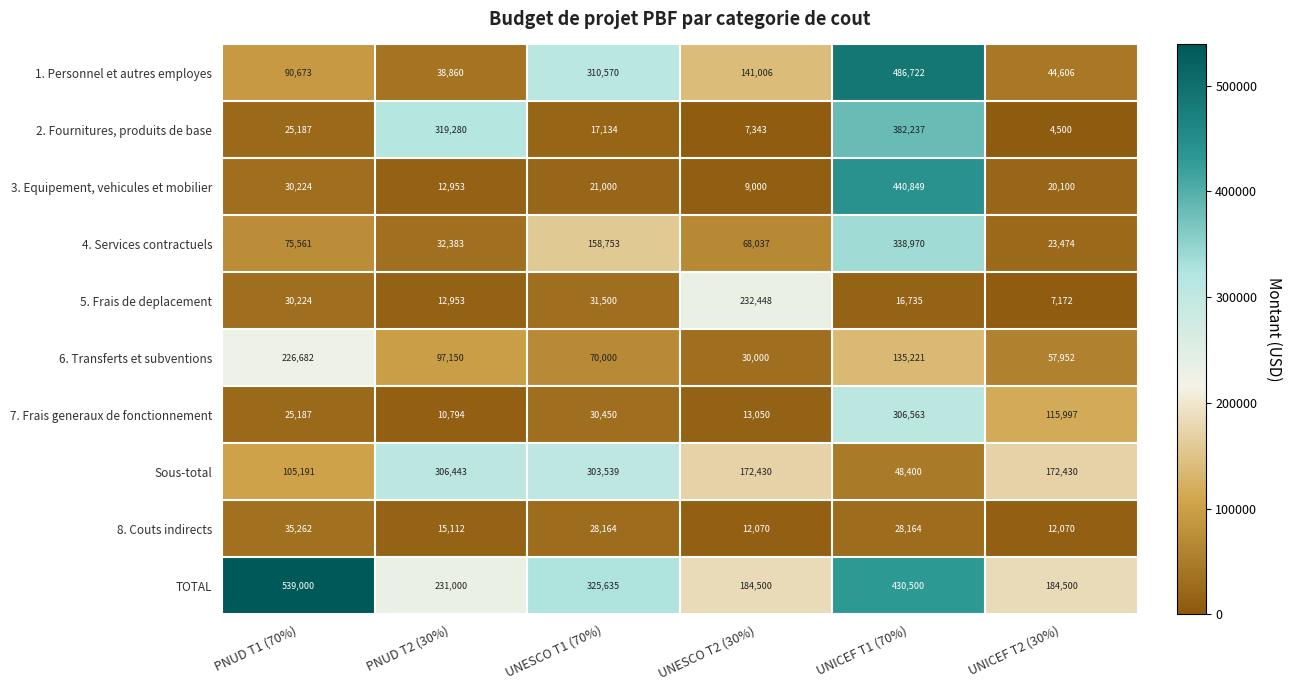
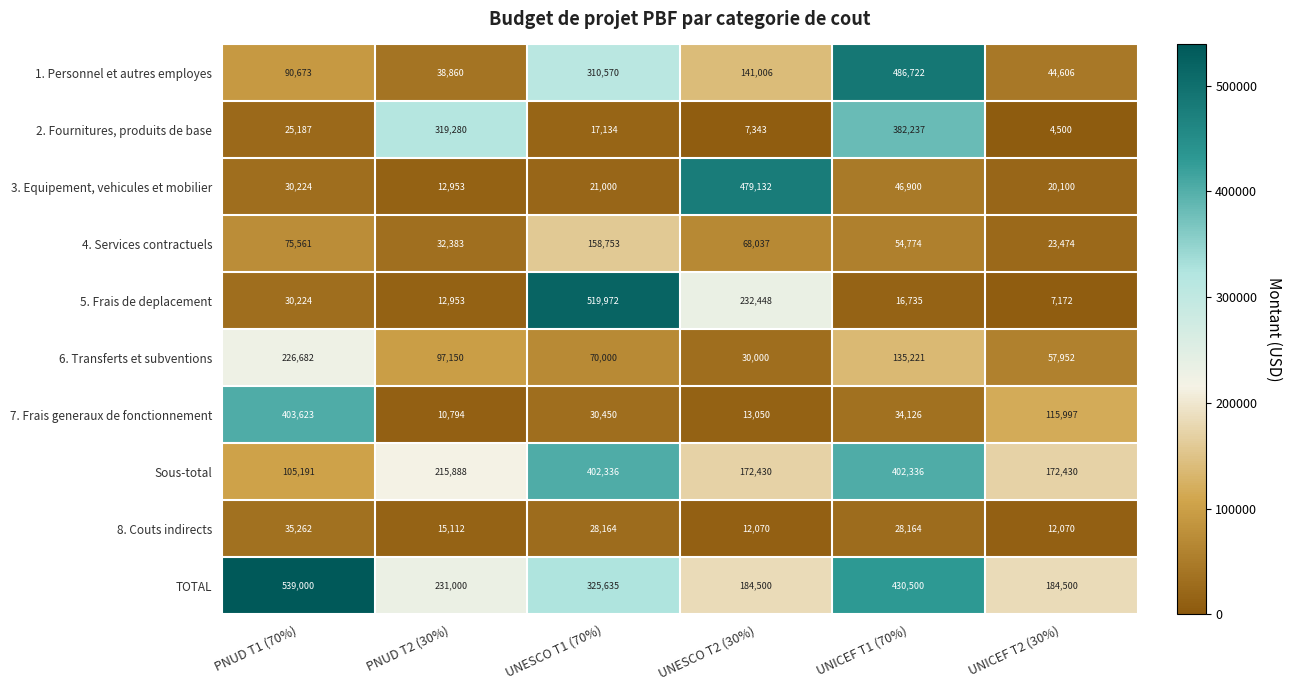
  {
    "1. Personnel et autres employes": {
      "PNUD T1 (70%)": "90,673",
      "PNUD T2 (30%)": "38,860",
      "UNESCO T1 (70%)": "310,570",
      "UNESCO T2 (30%)": "141,006",
      "UNICEF T1 (70%)": "486,722",
      "UNICEF T2 (30%)": "44,606"
    },
    "2. Fournitures, produits de base": {
      "PNUD T1 (70%)": "25,187",
      "PNUD T2 (30%)": "319,280",
      "UNESCO T1 (70%)": "17,134",
      "UNESCO T2 (30%)": "7,343",
      "UNICEF T1 (70%)": "382,237",
      "UNICEF T2 (30%)": "4,500"
    },
    "3. Equipement, vehicules et mobilier": {
      "PNUD T1 (70%)": "30,224",
      "PNUD T2 (30%)": "12,953",
      "UNESCO T1 (70%)": "21,000",
-     "UNESCO T2 (30%)": "9,000",
-     "UNICEF T1 (70%)": "440,849",
+     "UNESCO T2 (30%)": "479,132",
+     "UNICEF T1 (70%)": "46,900",
      "UNICEF T2 (30%)": "20,100"
    },
    "4. Services contractuels": {
      "PNUD T1 (70%)": "75,561",
      "PNUD T2 (30%)": "32,383",
      "UNESCO T1 (70%)": "158,753",
      "UNESCO T2 (30%)": "68,037",
-     "UNICEF T1 (70%)": "338,970",
+     "UNICEF T1 (70%)": "54,774",
      "UNICEF T2 (30%)": "23,474"
    },
    "5. Frais de deplacement": {
      "PNUD T1 (70%)": "30,224",
      "PNUD T2 (30%)": "12,953",
-     "UNESCO T1 (70%)": "31,500",
+     "UNESCO T1 (70%)": "519,972",
      "UNESCO T2 (30%)": "232,448",
      "UNICEF T1 (70%)": "16,735",
      "UNICEF T2 (30%)": "7,172"
    },
    "6. Transferts et subventions": {
      "PNUD T1 (70%)": "226,682",
      "PNUD T2 (30%)": "97,150",
      "UNESCO T1 (70%)": "70,000",
      "UNESCO T2 (30%)": "30,000",
      "UNICEF T1 (70%)": "135,221",
      "UNICEF T2 (30%)": "57,952"
    },
    "7. Frais generaux de fonctionnement": {
-     "PNUD T1 (70%)": "25,187",
+     "PNUD T1 (70%)": "403,623",
      "PNUD T2 (30%)": "10,794",
      "UNESCO T1 (70%)": "30,450",
      "UNESCO T2 (30%)": "13,050",
-     "UNICEF T1 (70%)": "306,563",
+     "UNICEF T1 (70%)": "34,126",
      "UNICEF T2 (30%)": "115,997"
    },
    "Sous-total": {
      "PNUD T1 (70%)": "105,191",
-     "PNUD T2 (30%)": "306,443",
-     "UNESCO T1 (70%)": "303,539",
+     "PNUD T2 (30%)": "215,888",
+     "UNESCO T1 (70%)": "402,336",
      "UNESCO T2 (30%)": "172,430",
-     "UNICEF T1 (70%)": "48,400",
+     "UNICEF T1 (70%)": "402,336",
      "UNICEF T2 (30%)": "172,430"
    },
    "8. Couts indirects": {
      "PNUD T1 (70%)": "35,262",
      "PNUD T2 (30%)": "15,112",
      "UNESCO T1 (70%)": "28,164",
      "UNESCO T2 (30%)": "12,070",
      "UNICEF T1 (70%)": "28,164",
      "UNICEF T2 (30%)": "12,070"
    },
    "TOTAL": {
      "PNUD T1 (70%)": "539,000",
      "PNUD T2 (30%)": "231,000",
      "UNESCO T1 (70%)": "325,635",
      "UNESCO T2 (30%)": "184,500",
      "UNICEF T1 (70%)": "430,500",
      "UNICEF T2 (30%)": "184,500"
    }
  }
